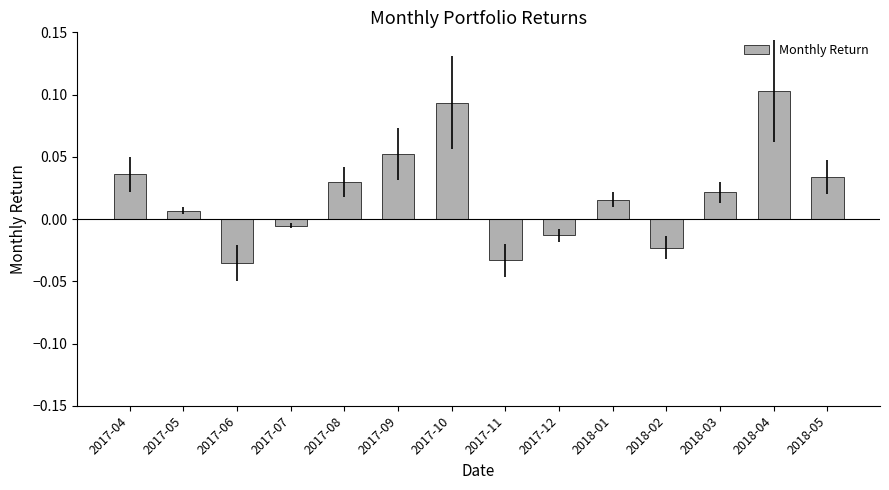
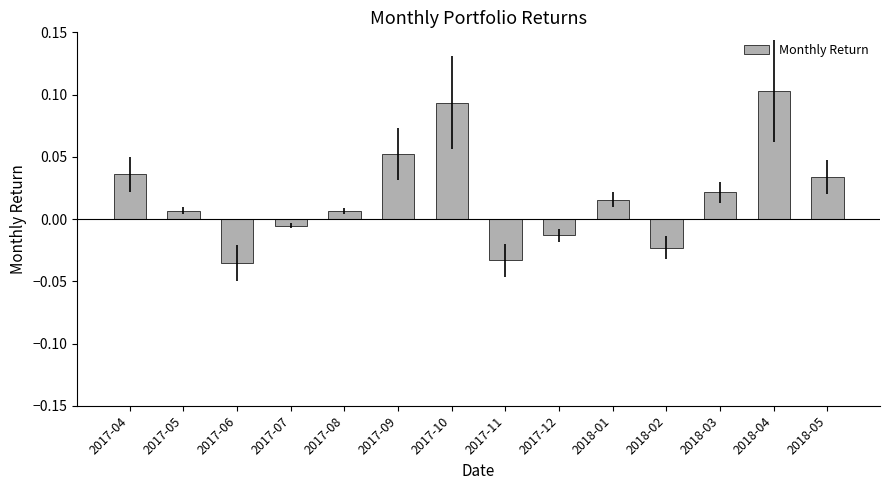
  {
    "2017-04": 0.036,
    "2017-05": 0.007,
    "2017-06": -0.035,
    "2017-07": -0.005,
-   "2017-08": 0.030,
+   "2017-08": 0.006,
    "2017-09": 0.052,
    "2017-10": 0.094,
    "2017-11": -0.033,
    "2017-12": -0.013,
    "2018-01": 0.016,
    "2018-02": -0.023,
    "2018-03": 0.021,
    "2018-04": 0.103,
    "2018-05": 0.034
  }
